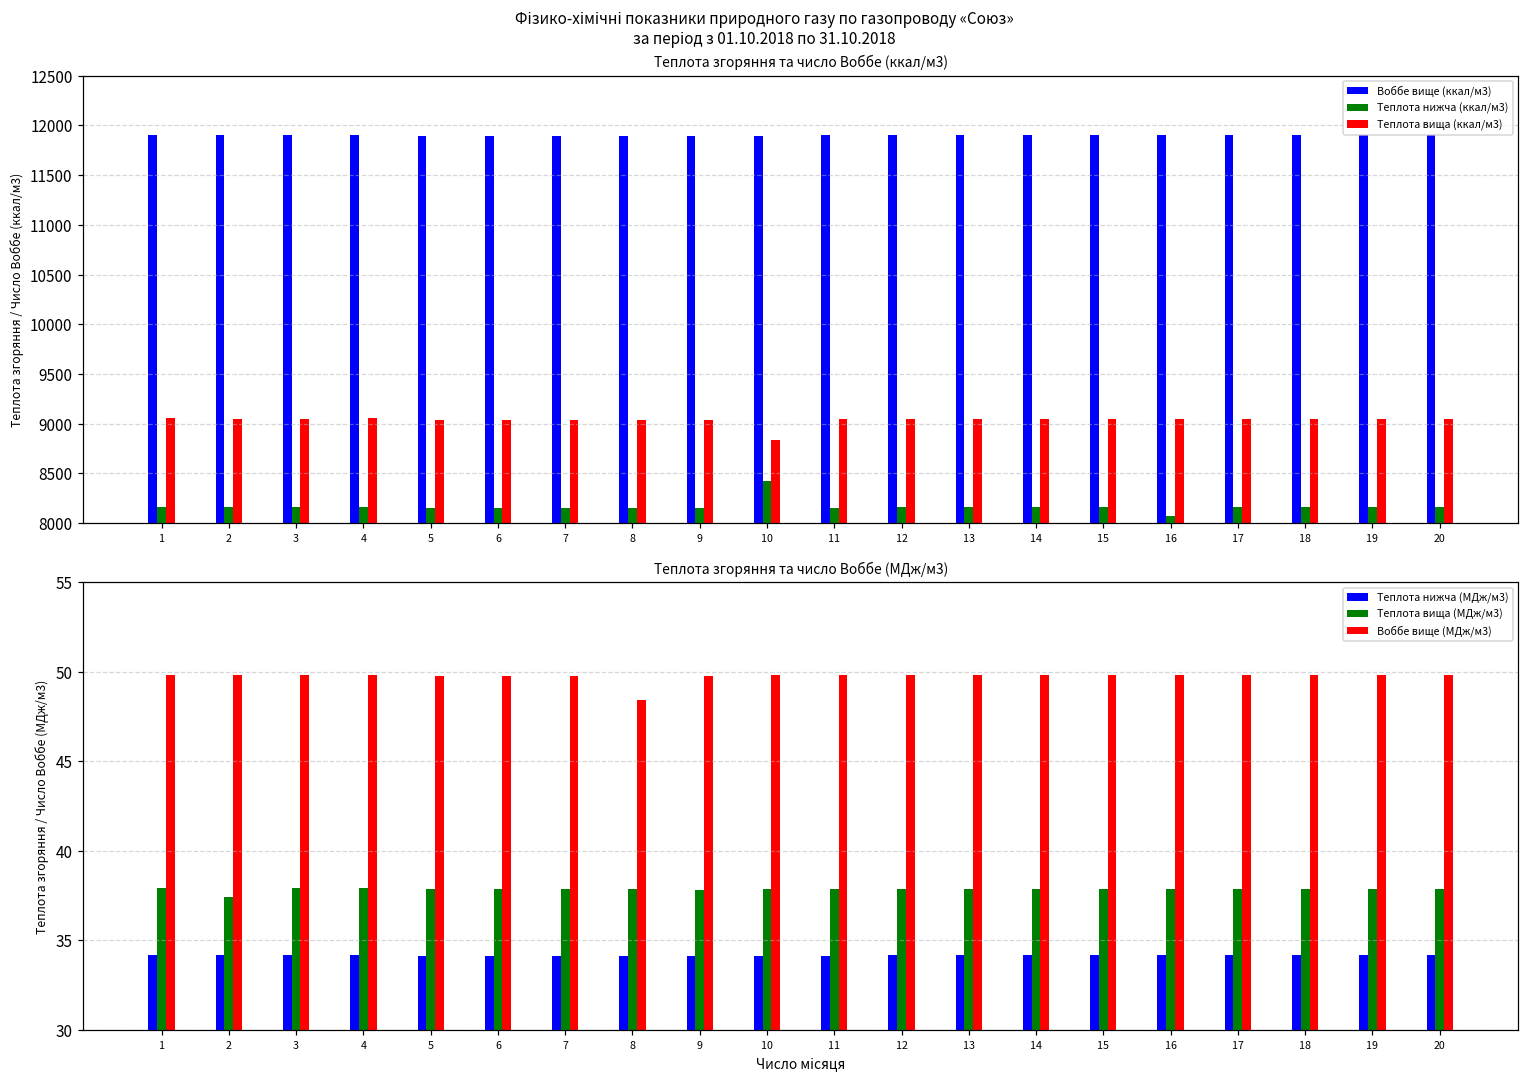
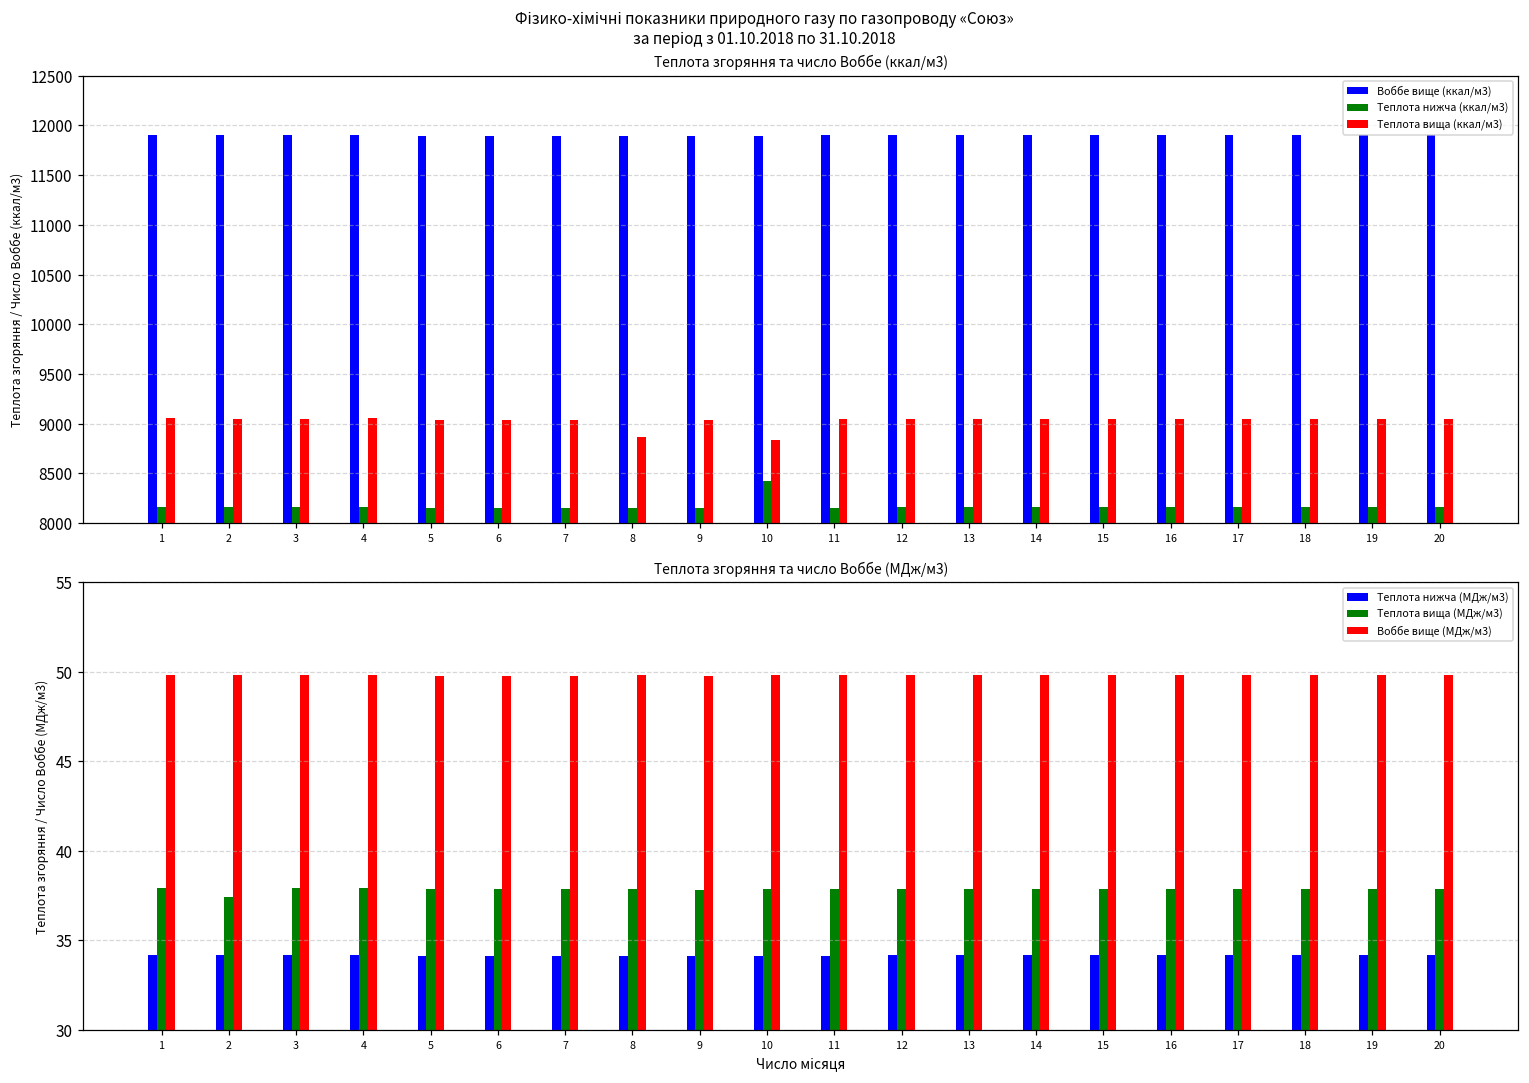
  {
    "Теплота згоряння та число Воббе (ккал/м3)": {
      "Воббе вище (ккал/м3)": {
        "1": 11900,
        "2": 11900,
        "3": 11900,
        "4": 11900,
        "5": 11900,
        "6": 11900,
        "7": 11900,
        "8": 11900,
        "9": 11900,
        "10": 11900,
        "11": 11900,
        "12": 11900,
        "13": 11900,
        "14": 11900,
        "15": 11900,
        "16": 11900,
        "17": 11900,
        "18": 11900
      },
      "Теплота нижча (ккал/м3)": {
        "1": 8200,
        "2": 8200,
        "3": 8200,
        "4": 8200,
        "5": 8200,
        "6": 8200,
        "7": 8200,
        "8": 8200,
        "9": 8100,
        "10": 8400,
        "11": 8200,
        "12": 8200,
        "13": 8200,
        "14": 8200,
        "15": 8200,
-       "16": 8100,
+       "16": 8200,
        "17": 8200,
        "18": 8200,
        "19": 8200,
        "20": 8200
      },
      "Теплота вища (ккал/м3)": {
        "1": 9100,
        "2": 9100,
        "3": 9100,
        "4": 9100,
        "5": 9000,
        "6": 9000,
        "7": 9000,
-       "8": 9000,
+       "8": 8900,
        "9": 9000,
        "10": 8800,
        "11": 9000,
        "12": 9000,
        "13": 9000,
        "14": 9000,
        "15": 9000,
        "16": 9000,
        "17": 9000,
        "18": 9000,
        "19": 9000,
        "20": 9000
      }
    },
    "Теплота згоряння та число Воббе (МДж/м3)": {
      "Теплота нижча (МДж/м3)": {
        "1": 34.2,
        "2": 34.2,
        "3": 34.2,
        "4": 34.2,
        "5": 34.1,
        "6": 34.1,
        "7": 34.1,
        "8": 34.1,
        "9": 34.1,
        "10": 34.1,
        "11": 34.2,
        "12": 34.2,
        "13": 34.2,
        "14": 34.2,
        "15": 34.2,
        "16": 34.2,
        "17": 34.2,
        "18": 34.2,
        "19": 34.2,
        "20": 34.2
      },
      "Теплота вища (МДж/м3)": {
        "1": 37.9,
        "2": 37.4,
        "3": 37.9,
        "4": 37.9,
        "5": 37.9,
        "6": 37.9,
        "7": 37.9,
        "8": 37.9,
        "9": 37.8,
        "10": 37.9,
        "11": 37.9,
        "12": 37.9,
        "13": 37.9,
        "14": 37.9,
        "15": 37.9,
        "16": 37.9,
        "17": 37.9,
        "18": 37.9,
        "19": 37.9,
        "20": 37.9
      },
      "Воббе вище (МДж/м3)": {
        "1": 49.8,
        "2": 49.8,
        "3": 49.8,
        "4": 49.8,
        "5": 49.8,
        "6": 49.8,
        "7": 49.8,
-       "8": 48.4,
+       "8": 49.8,
        "9": 49.8,
        "10": 49.8,
        "11": 49.8,
        "12": 49.8,
        "13": 49.8,
        "14": 49.8,
        "15": 49.8,
        "16": 49.8,
        "17": 49.8,
        "18": 49.8,
        "19": 49.8,
        "20": 49.8
      }
    }
  }
